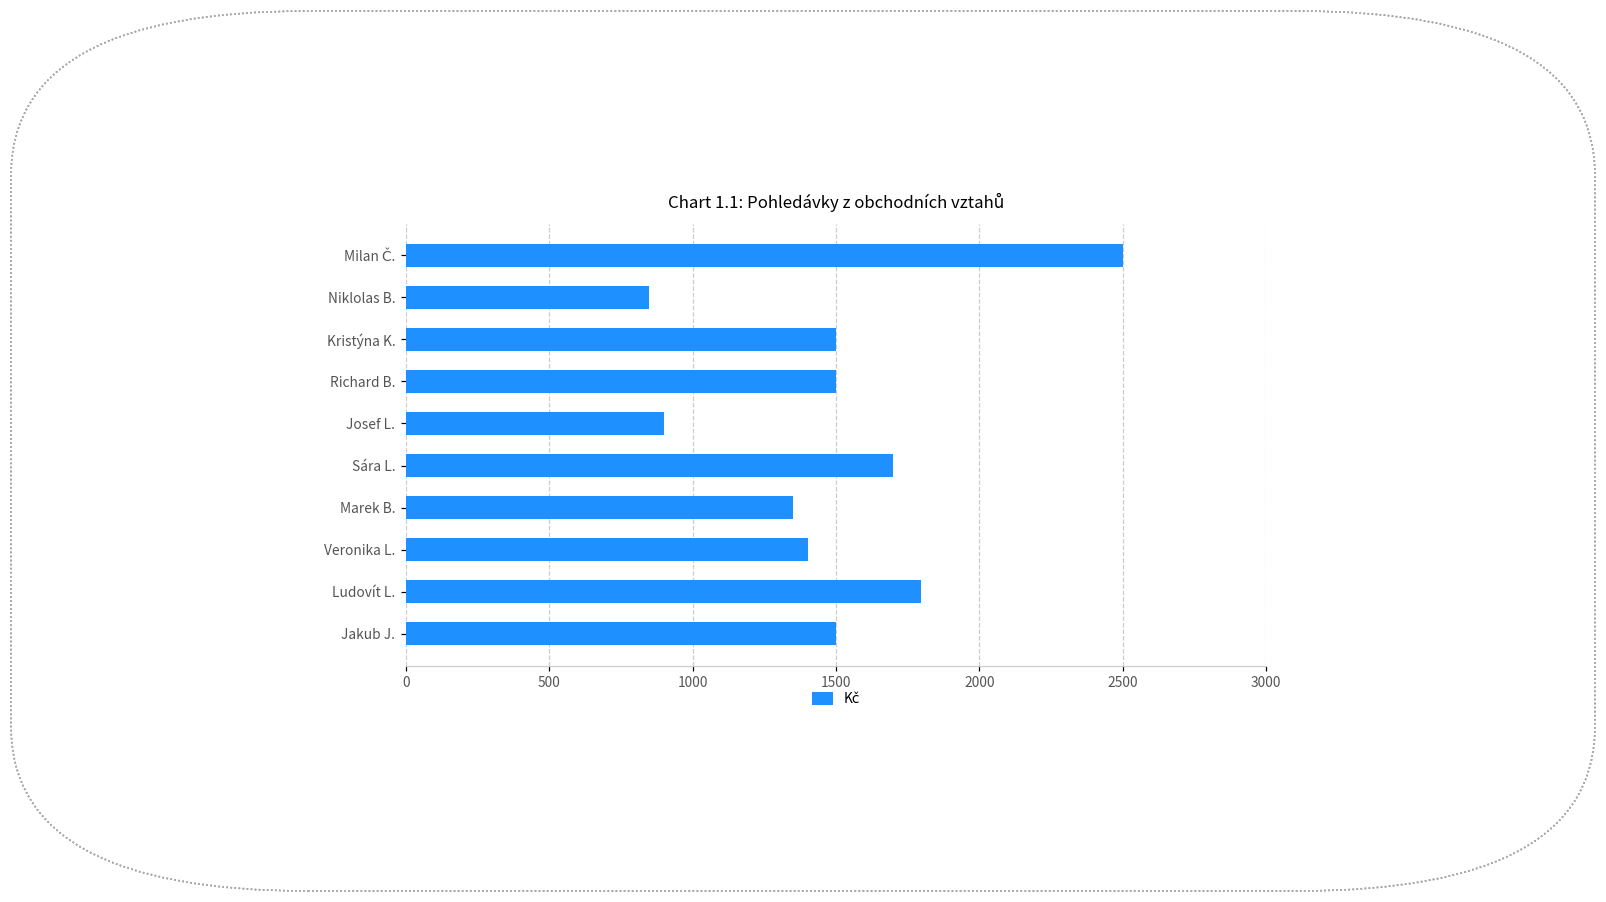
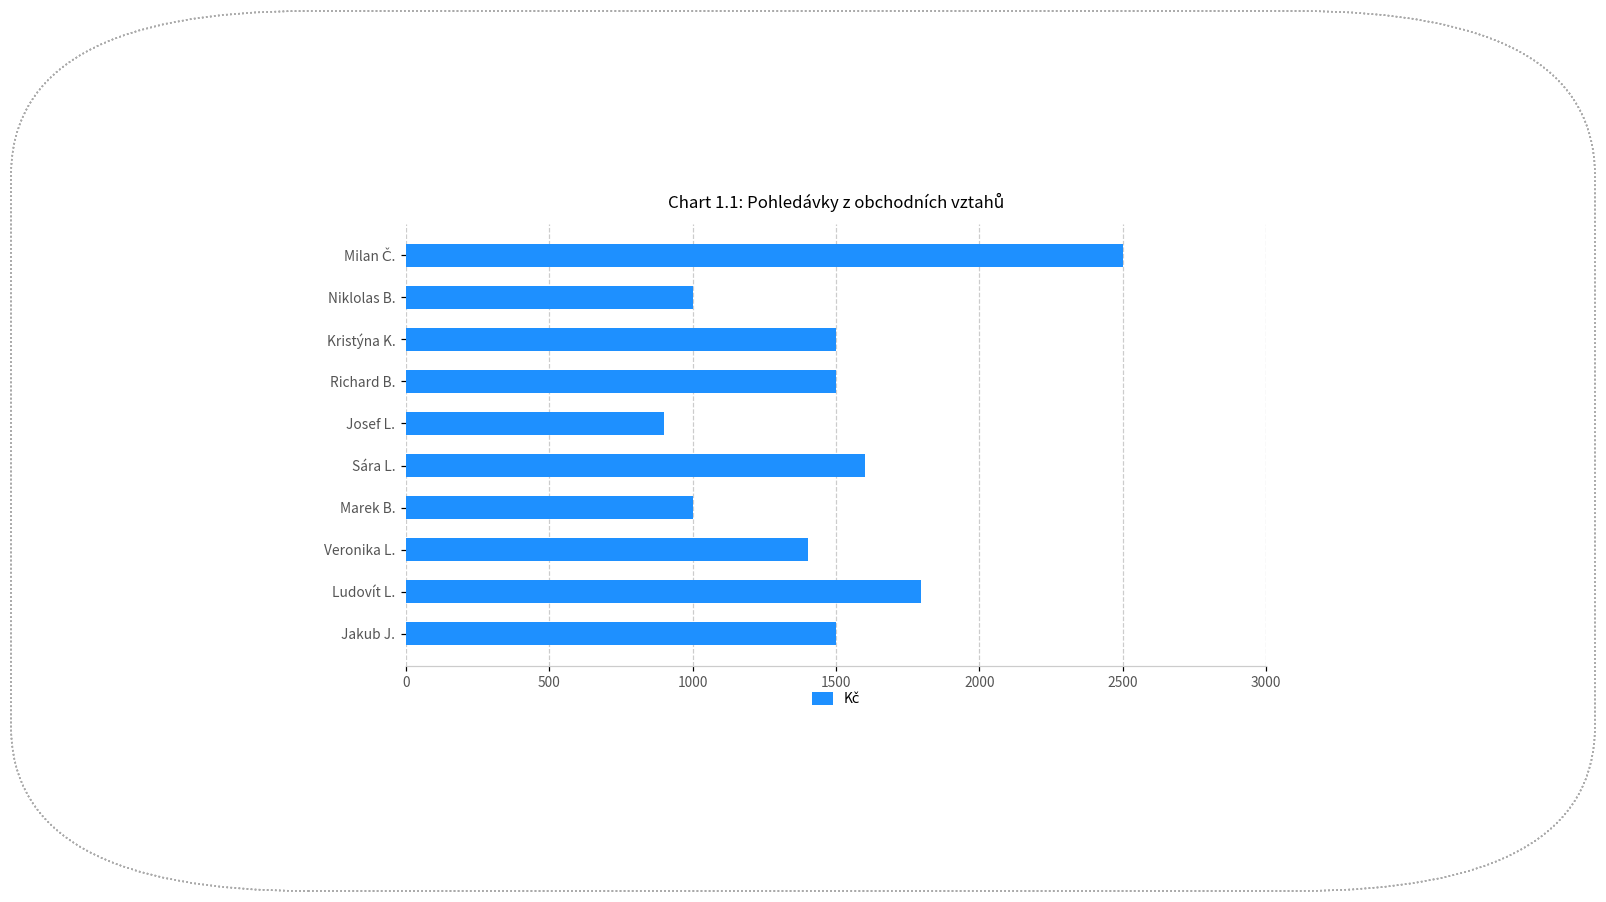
  {
    "Milan Č.": 2500,
-   "Niklolas B.": 850,
+   "Niklolas B.": 1000,
    "Kristýna K.": 1500,
    "Richard B.": 1500,
    "Josef L.": 900,
-   "Sára L.": 1700,
-   "Marek B.": 1350,
+   "Sára L.": 1600,
+   "Marek B.": 1000,
    "Veronika L.": 1400,
    "Ludovít L.": 1800,
    "Jakub J.": 1500
  }
